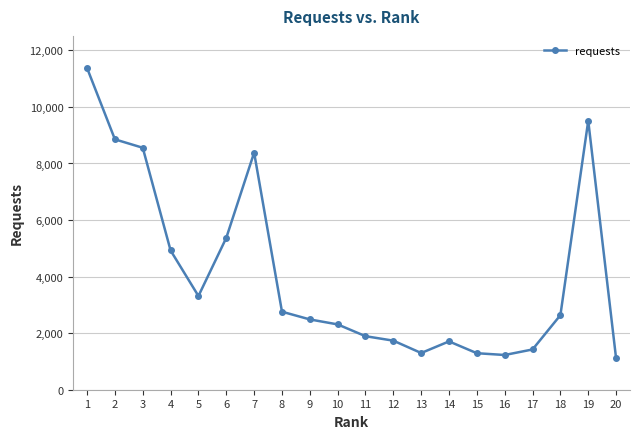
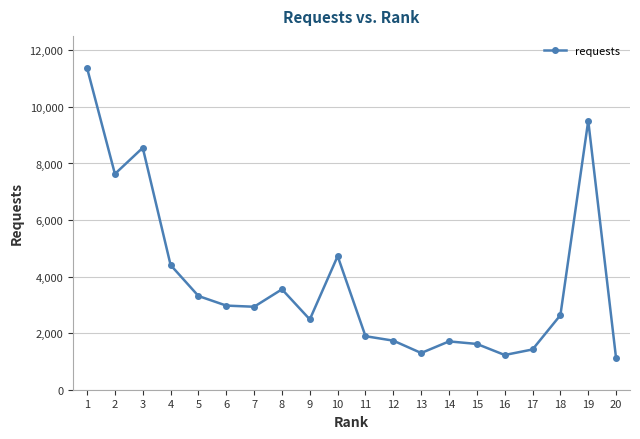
  {
    "1": "11,400",
-   "2": "8,900",
+   "2": "7,600",
    "3": "8,600",
-   "4": "4,900",
+   "4": "4,400",
    "5": "3,300",
-   "6": "5,400",
-   "7": "8,400",
-   "8": "2,800",
+   "6": "3,000",
+   "7": "2,900",
+   "8": "3,600",
    "9": "2,500",
-   "10": "2,300",
+   "10": "4,700",
    "11": "1,900",
    "12": "1,700",
    "13": "1,300",
    "14": "1,700",
-   "15": "1,300",
+   "15": "1,600",
    "16": "1,200",
    "17": "1,400",
    "18": "2,600",
    "19": "9,500",
    "20": "1,100"
  }
